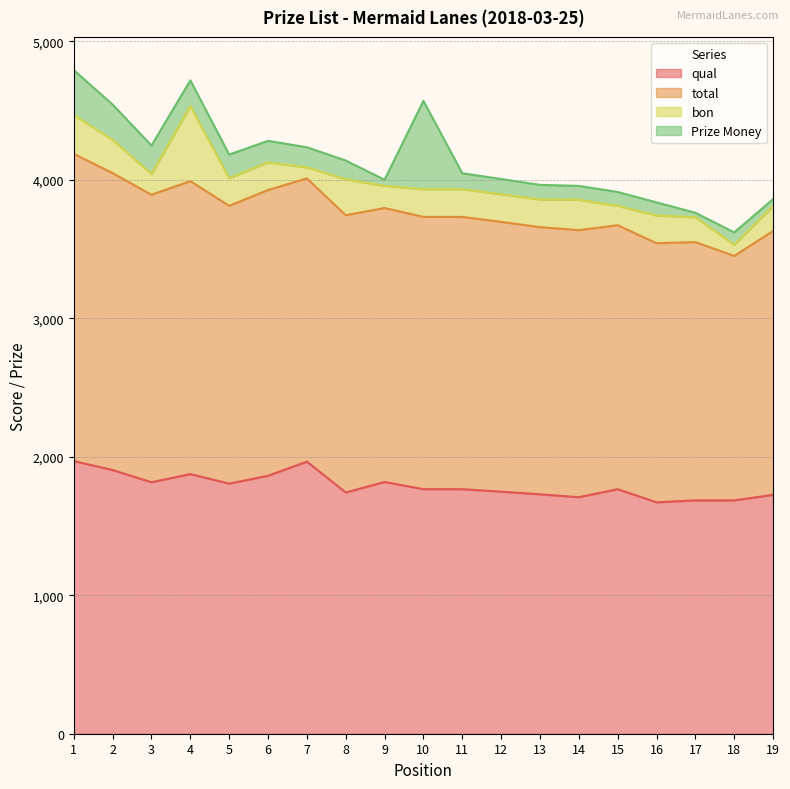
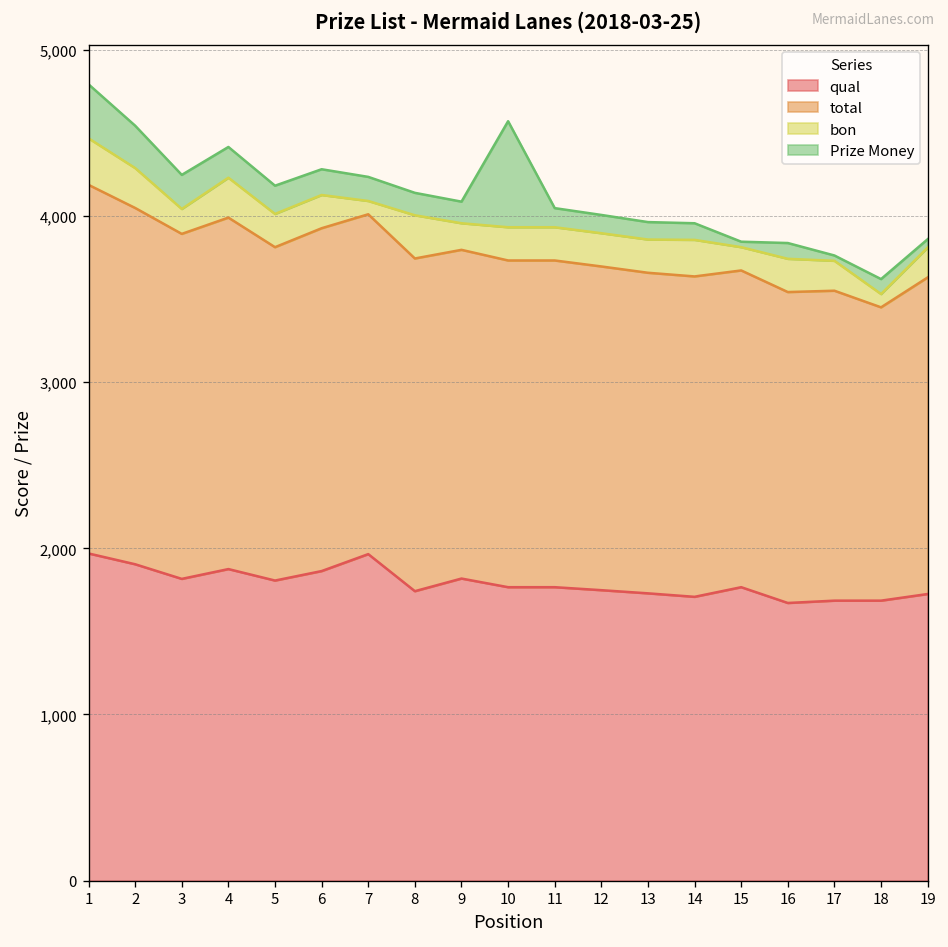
  {
    "bon": {
      "1": 280,
      "2": 240,
      "3": 150,
-     "4": 540,
+     "4": 240,
      "5": 200,
      "6": 200,
      "7": 80,
      "8": 260,
      "9": 160,
      "10": 200,
      "11": 200,
      "12": 200,
      "13": 200,
      "14": 220,
      "15": 140,
      "16": 200,
      "17": 180,
      "18": 80,
      "19": 180
    },
    "Prize Money": {
      "1": 330,
      "2": 260,
      "3": 210,
      "4": 190,
      "5": 170,
      "6": 160,
      "7": 150,
      "8": 140,
-     "9": 40,
+     "9": 130,
      "10": 640,
      "11": 120,
      "12": 110,
      "13": 110,
      "14": 100,
-     "15": 100,
+     "15": 30,
      "16": 100,
      "17": 30,
      "18": 90,
      "19": 50
    }
  }
